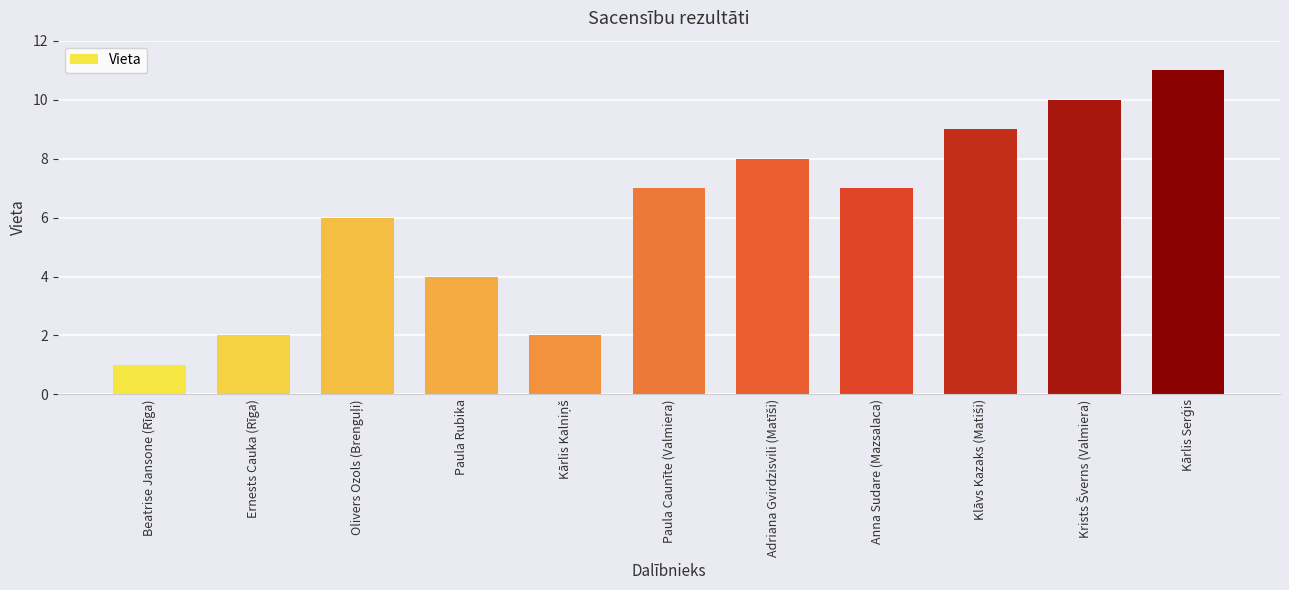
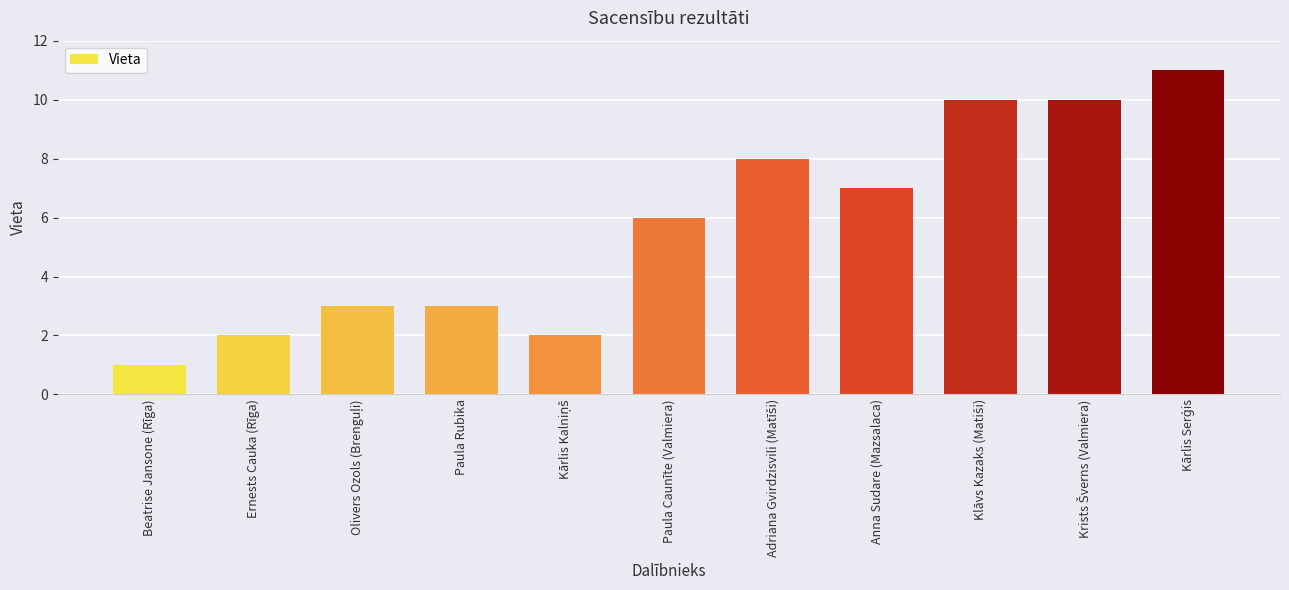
  {
    "Beatrise Jansone (Rīga)": 1,
    "Ernests Cauka (Rīga)": 2,
-   "Olivers Ozols (Brenguļi)": 6,
-   "Paula Rubika": 4,
+   "Olivers Ozols (Brenguļi)": 3,
+   "Paula Rubika": 3,
    "Kārlis Kalniņš": 2,
-   "Paula Caunīte (Valmiera)": 7,
+   "Paula Caunīte (Valmiera)": 6,
    "Adriana Gvirdzisvili (Matīši)": 8,
    "Anna Sudare (Mazsalaca)": 7,
-   "Klāvs Kazaks (Matiši)": 9,
+   "Klāvs Kazaks (Matiši)": 10,
    "Krists Šverns (Valmiera)": 10,
    "Kārlis Serģis": 11
  }
